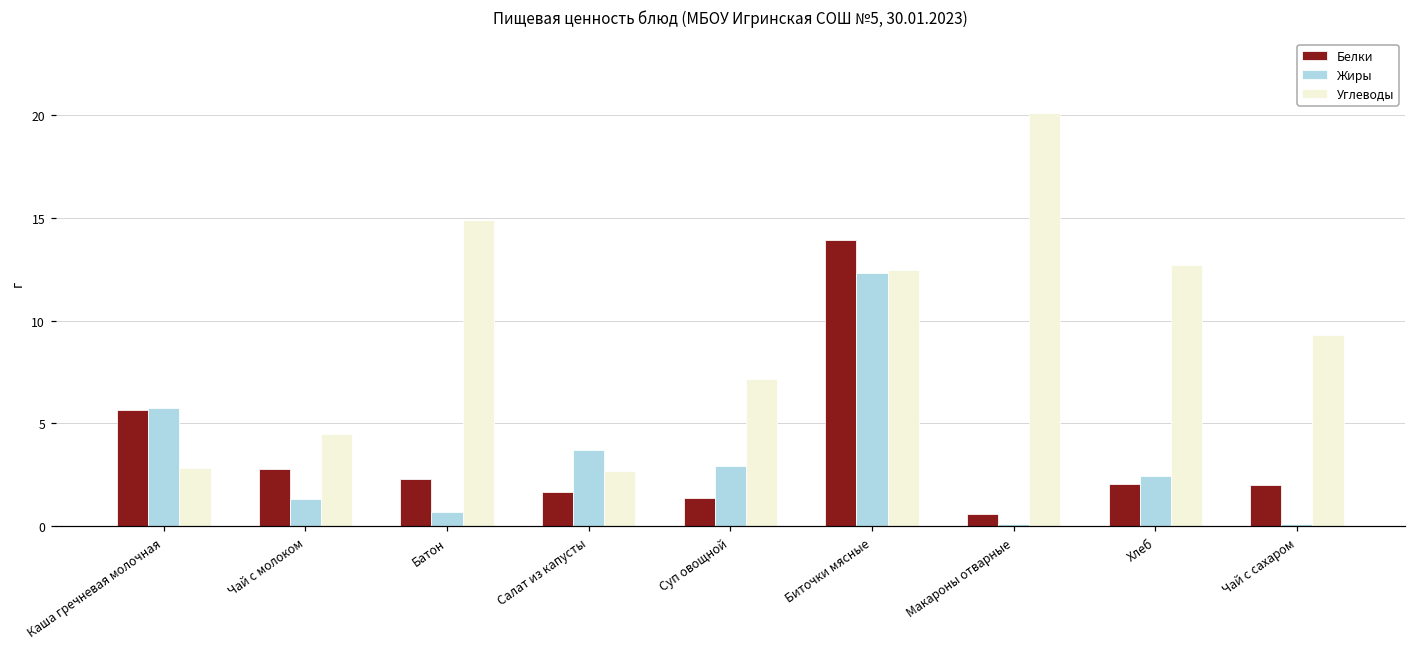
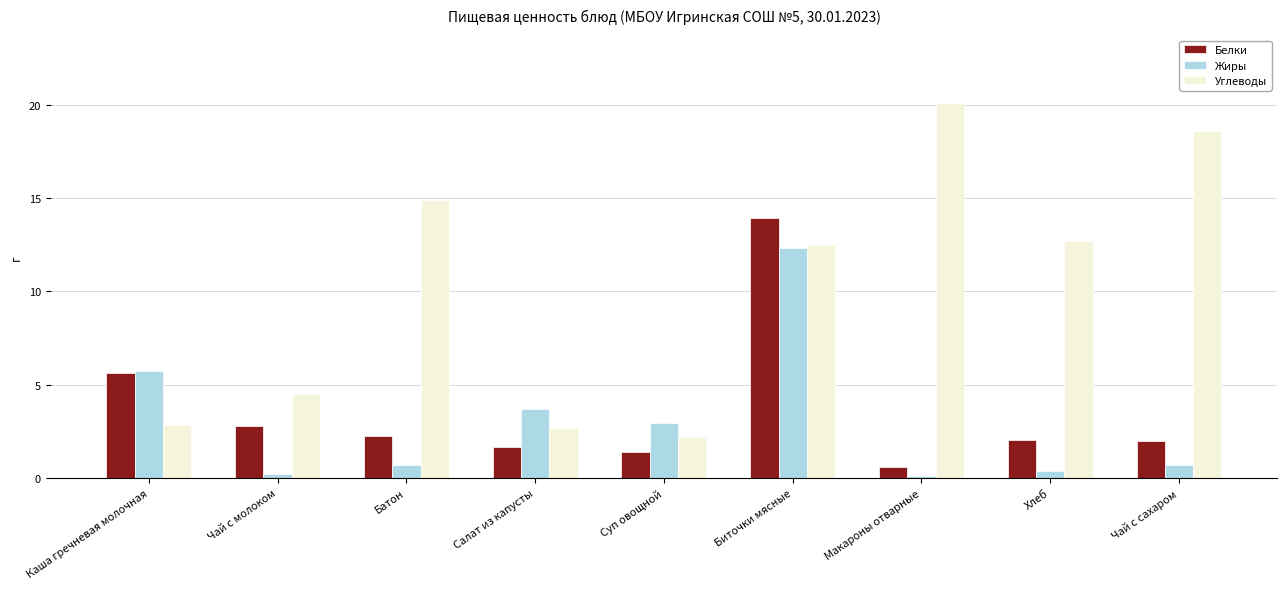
  {
    "Белки": {
      "Каша гречневая молочная": 5.6,
      "Чай с молоком": 2.8,
      "Батон": 2.3,
      "Салат из капусты": 1.7,
      "Суп овощной": 1.4,
      "Биточки мясные": 13.9,
      "Макароны отварные": 0.6,
      "Хлеб": 2.1,
      "Чай с сахаром": 2.0
    },
    "Жиры": {
      "Каша гречневая молочная": 5.8,
-     "Чай с молоком": 1.3,
+     "Чай с молоком": 0.2,
      "Батон": 0.7,
      "Салат из капусты": 3.7,
      "Суп овощной": 2.9,
      "Биточки мясные": 12.3,
-     "Хлеб": 2.4,
-     "Чай с сахаром": 0.1
+     "Хлеб": 0.4,
+     "Чай с сахаром": 0.7
    },
    "Углеводы": {
      "Каша гречневая молочная": 2.8,
      "Чай с молоком": 4.5,
      "Батон": 14.9,
      "Салат из капусты": 2.7,
-     "Суп овощной": 7.2,
+     "Суп овощной": 2.2,
      "Биточки мясные": 12.5,
      "Макароны отварные": 20.1,
      "Хлеб": 12.7,
-     "Чай с сахаром": 9.3
+     "Чай с сахаром": 18.6
    }
  }
